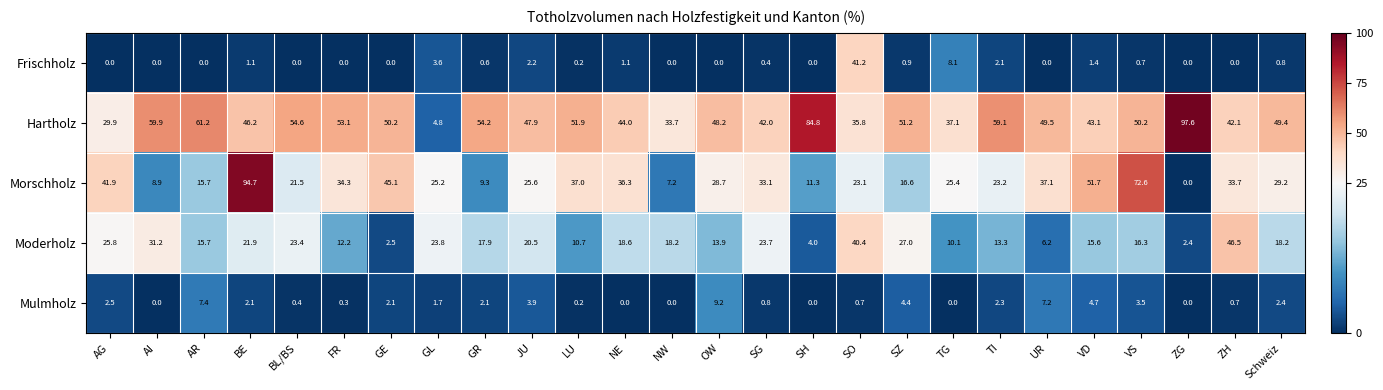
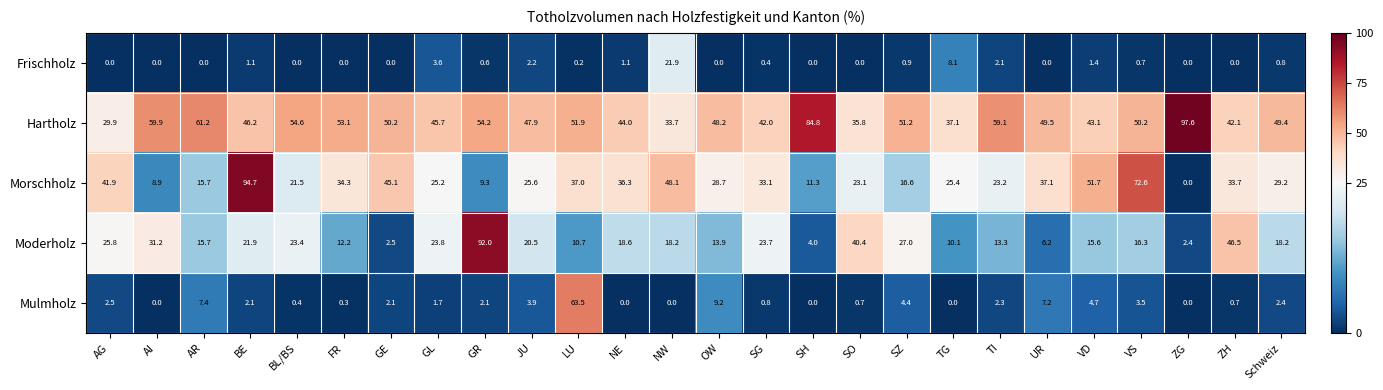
  {
    "Frischholz": {
      "AG": 0.0,
      "AI": 0.0,
      "AR": 0.0,
      "BE": 1.1,
      "BL/BS": 0.0,
      "FR": 0.0,
      "GE": 0.0,
      "GL": 3.6,
      "GR": 0.6,
      "JU": 2.2,
      "LU": 0.2,
      "NE": 1.1,
-     "NW": 0.0,
+     "NW": 21.9,
      "OW": 0.0,
      "SG": 0.4,
      "SH": 0.0,
-     "SO": 41.2,
+     "SO": 0.0,
      "SZ": 0.9,
      "TG": 8.1,
      "TI": 2.1,
      "UR": 0.0,
      "VD": 1.4,
      "VS": 0.7,
      "ZG": 0.0,
      "ZH": 0.0,
      "Schweiz": 0.8
    },
    "Hartholz": {
      "AG": 29.9,
      "AI": 59.9,
      "AR": 61.2,
      "BE": 46.2,
      "BL/BS": 54.6,
      "FR": 53.1,
      "GE": 50.2,
-     "GL": 4.8,
+     "GL": 45.7,
      "GR": 54.2,
      "JU": 47.9,
      "LU": 51.9,
      "NE": 44.0,
      "NW": 33.7,
      "OW": 48.2,
      "SG": 42.0,
      "SH": 84.8,
      "SO": 35.8,
      "SZ": 51.2,
      "TG": 37.1,
      "TI": 59.1,
      "UR": 49.5,
      "VD": 43.1,
      "VS": 50.2,
      "ZG": 97.6,
      "ZH": 42.1,
      "Schweiz": 49.4
    },
    "Morschholz": {
      "AG": 41.9,
      "AI": 8.9,
      "AR": 15.7,
      "BE": 94.7,
      "BL/BS": 21.5,
      "FR": 34.3,
      "GE": 45.1,
      "GL": 25.2,
      "GR": 9.3,
      "JU": 25.6,
      "LU": 37.0,
      "NE": 36.3,
-     "NW": 7.2,
+     "NW": 48.1,
      "OW": 28.7,
      "SG": 33.1,
      "SH": 11.3,
      "SO": 23.1,
      "SZ": 16.6,
      "TG": 25.4,
      "TI": 23.2,
      "UR": 37.1,
      "VD": 51.7,
      "VS": 72.6,
      "ZG": 0.0,
      "ZH": 33.7,
      "Schweiz": 29.2
    },
    "Moderholz": {
      "AG": 25.8,
      "AI": 31.2,
      "AR": 15.7,
      "BE": 21.9,
      "BL/BS": 23.4,
      "FR": 12.2,
      "GE": 2.5,
      "GL": 23.8,
-     "GR": 17.9,
+     "GR": 92.0,
      "JU": 20.5,
      "LU": 10.7,
      "NE": 18.6,
      "NW": 18.2,
      "OW": 13.9,
      "SG": 23.7,
      "SH": 4.0,
      "SO": 40.4,
      "SZ": 27.0,
      "TG": 10.1,
      "TI": 13.3,
      "UR": 6.2,
      "VD": 15.6,
      "VS": 16.3,
      "ZG": 2.4,
      "ZH": 46.5,
      "Schweiz": 18.2
    },
    "Mulmholz": {
      "AG": 2.5,
      "AI": 0.0,
      "AR": 7.4,
      "BE": 2.1,
      "BL/BS": 0.4,
      "FR": 0.3,
      "GE": 2.1,
      "GL": 1.7,
      "GR": 2.1,
      "JU": 3.9,
-     "LU": 0.2,
+     "LU": 63.5,
      "NE": 0.0,
      "NW": 0.0,
      "OW": 9.2,
      "SG": 0.8,
      "SH": 0.0,
      "SO": 0.7,
      "SZ": 4.4,
      "TG": 0.0,
      "TI": 2.3,
      "UR": 7.2,
      "VD": 4.7,
      "VS": 3.5,
      "ZG": 0.0,
      "ZH": 0.7,
      "Schweiz": 2.4
    }
  }
